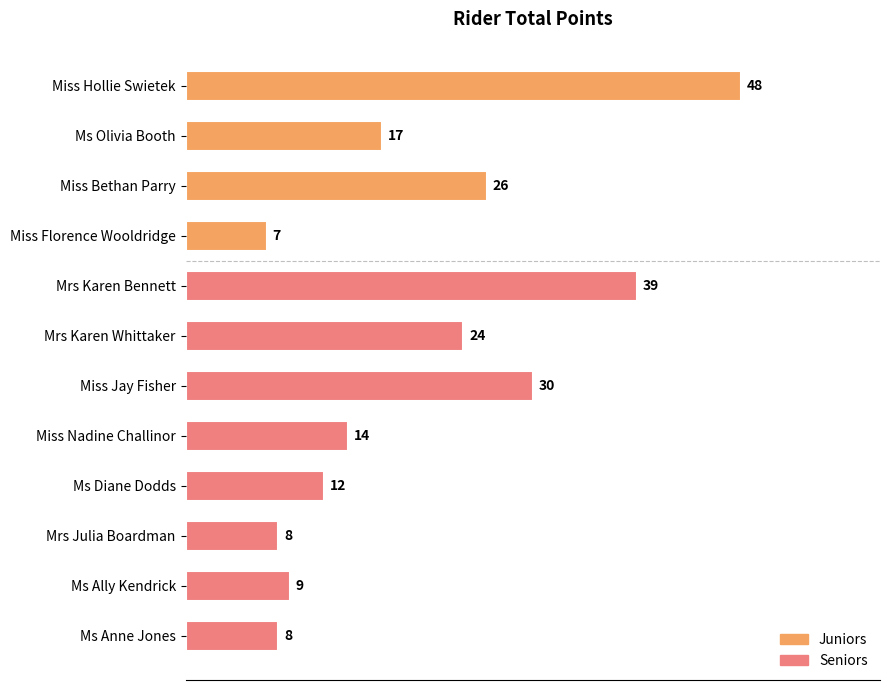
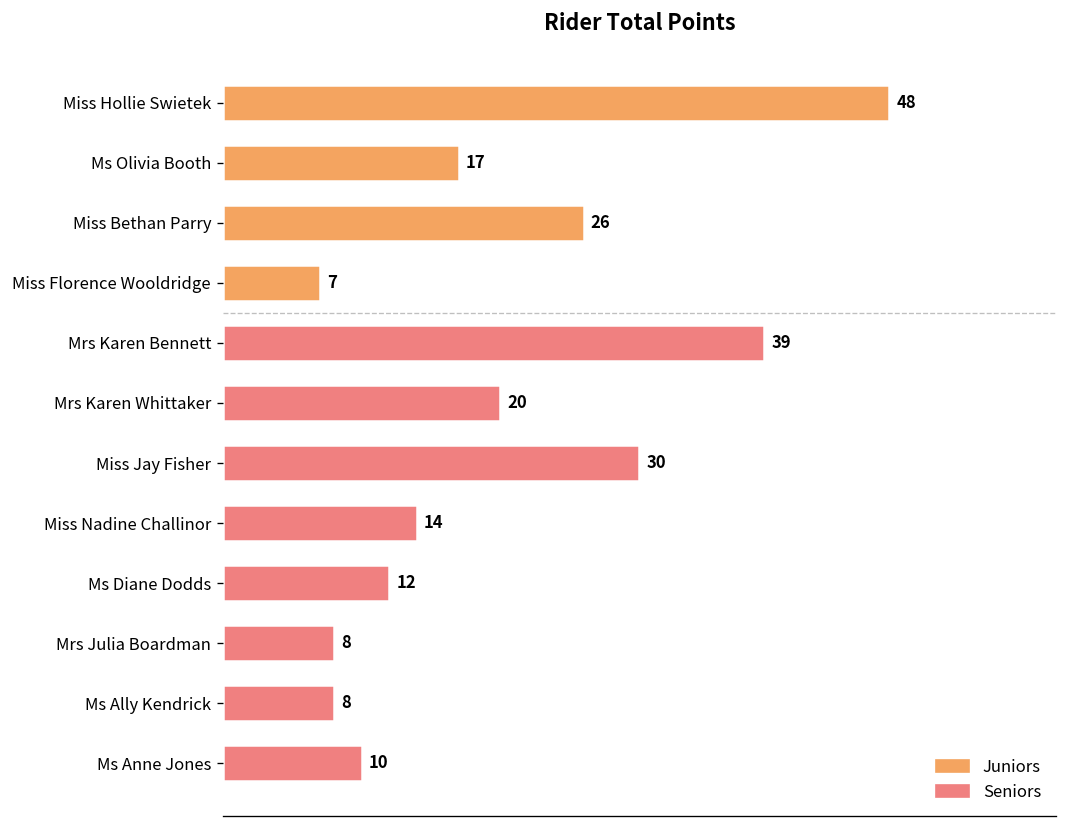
  {
    "Miss Hollie Swietek": 48,
    "Ms Olivia Booth": 17,
    "Miss Bethan Parry": 26,
    "Miss Florence Wooldridge": 7,
    "Mrs Karen Bennett": 39,
-   "Mrs Karen Whittaker": 24,
+   "Mrs Karen Whittaker": 20,
    "Miss Jay Fisher": 30,
    "Miss Nadine Challinor": 14,
    "Ms Diane Dodds": 12,
    "Mrs Julia Boardman": 8,
-   "Ms Ally Kendrick": 9,
-   "Ms Anne Jones": 8
+   "Ms Ally Kendrick": 8,
+   "Ms Anne Jones": 10
  }
